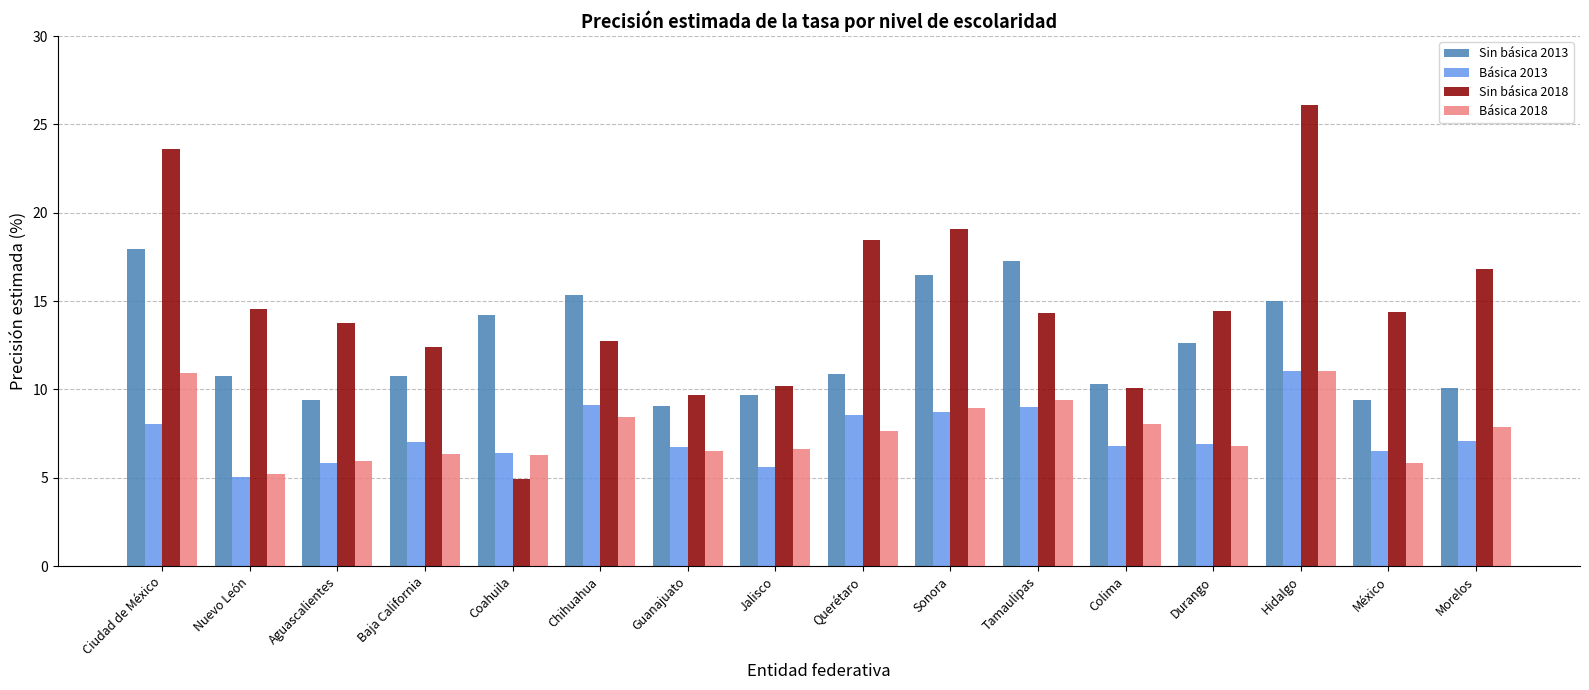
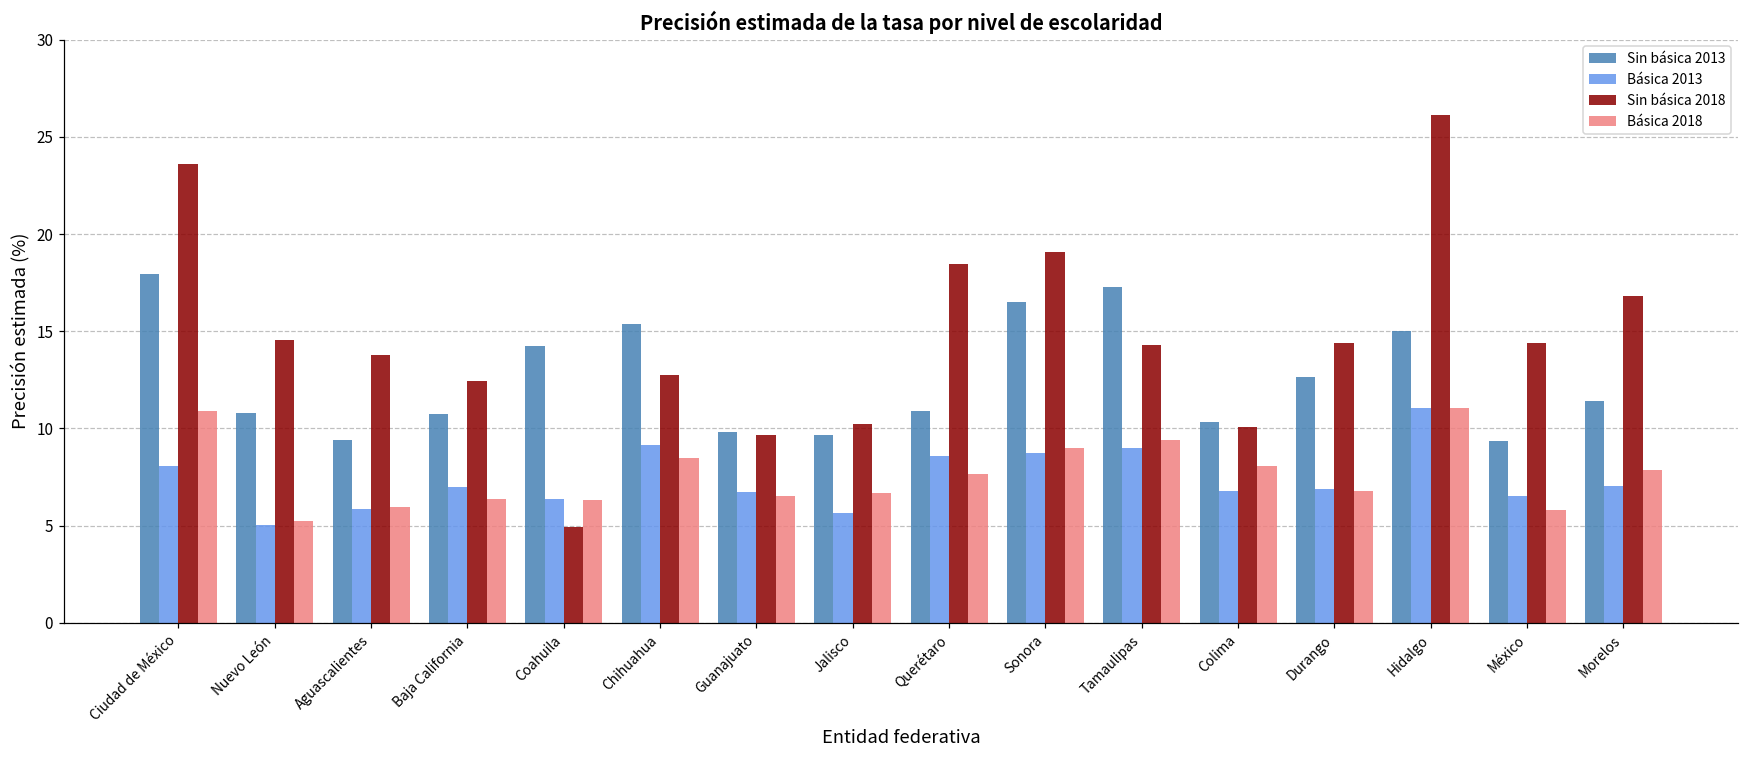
  {
    "Sin básica 2013": {
      "Ciudad de México": 17.9,
      "Nuevo León": 10.8,
      "Aguascalientes": 9.4,
      "Baja California": 10.8,
      "Coahuila": 14.2,
      "Chihuahua": 15.4,
-     "Guanajuato": 9.0,
+     "Guanajuato": 9.8,
      "Jalisco": 9.7,
      "Querétaro": 10.9,
      "Sonora": 16.5,
      "Tamaulipas": 17.3,
      "Colima": 10.3,
      "Durango": 12.6,
      "Hidalgo": 15.0,
      "México": 9.4,
-     "Morelos": 10.1
+     "Morelos": 11.4
    },
    "Básica 2013": {
      "Ciudad de México": 8.1,
      "Nuevo León": 5.0,
      "Aguascalientes": 5.8,
      "Baja California": 7.0,
      "Coahuila": 6.4,
      "Chihuahua": 9.1,
      "Guanajuato": 6.7,
      "Jalisco": 5.6,
      "Querétaro": 8.6,
      "Sonora": 8.7,
      "Tamaulipas": 9.0,
      "Colima": 6.8,
      "Durango": 6.9,
      "Hidalgo": 11.1,
      "México": 6.5,
      "Morelos": 7.1
    },
    "Sin básica 2018": {
      "Ciudad de México": 23.6,
      "Nuevo León": 14.6,
      "Aguascalientes": 13.8,
      "Baja California": 12.4,
      "Coahuila": 4.9,
      "Chihuahua": 12.7,
      "Guanajuato": 9.7,
      "Jalisco": 10.2,
      "Querétaro": 18.5,
      "Sonora": 19.1,
      "Tamaulipas": 14.3,
      "Colima": 10.1,
      "Durango": 14.4,
      "Hidalgo": 26.1,
      "México": 14.4,
      "Morelos": 16.8
    },
    "Básica 2018": {
      "Ciudad de México": 10.9,
      "Nuevo León": 5.2,
      "Aguascalientes": 6.0,
      "Baja California": 6.4,
      "Coahuila": 6.3,
      "Chihuahua": 8.5,
      "Guanajuato": 6.5,
      "Jalisco": 6.7,
      "Querétaro": 7.6,
      "Sonora": 9.0,
      "Tamaulipas": 9.4,
      "Colima": 8.0,
      "Durango": 6.8,
      "Hidalgo": 11.1,
      "México": 5.8,
      "Morelos": 7.9
    }
  }
